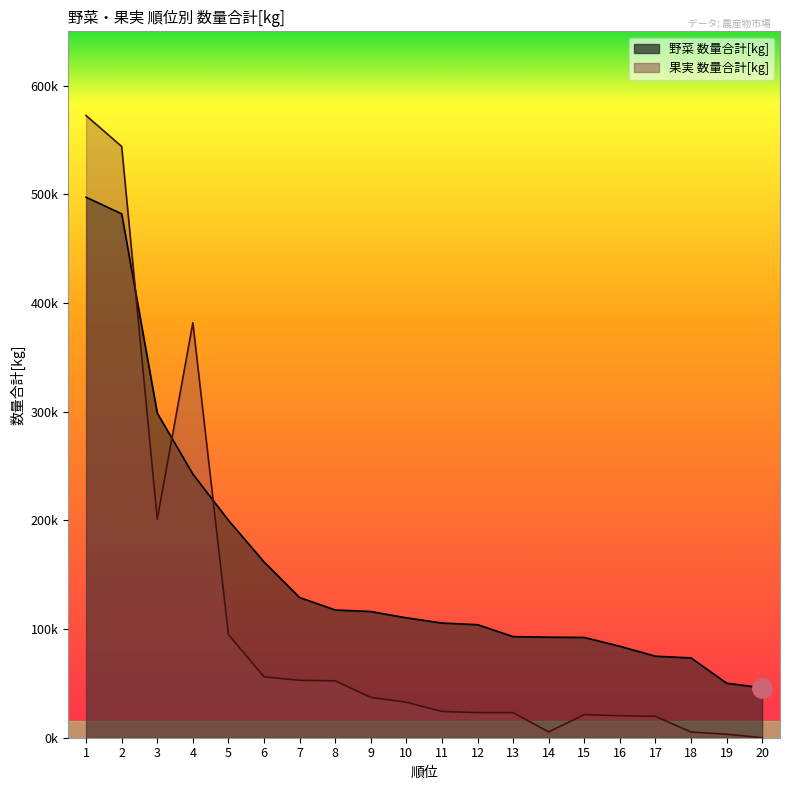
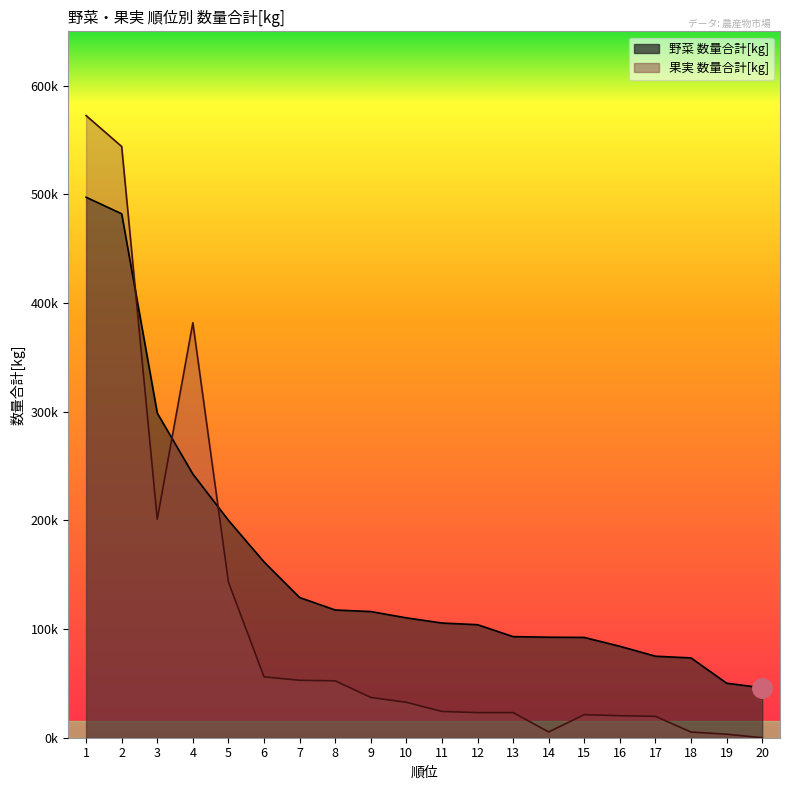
  {
    "野菜 数量合計[kg]": {
      "1": 497000,
      "2": 482000,
      "3": 299000,
      "4": 243000,
      "5": 200000,
      "6": 162000,
      "7": 129000,
      "8": 118000,
      "9": 116000,
      "10": 110000,
      "11": 106000,
      "12": 104000,
      "13": 93000,
      "14": 93000,
      "15": 92000,
      "16": 84000,
      "17": 75000,
      "18": 73000,
      "19": 50000
    },
    "果実 数量合計[kg]": {
      "1": 573000,
      "2": 544000,
      "3": 201000,
      "4": 382000,
-     "5": 95000,
+     "5": 143000,
      "6": 56000,
      "7": 53000,
      "8": 52000,
      "9": 37000,
      "10": 33000,
      "11": 24000,
      "12": 23000,
      "13": 23000,
      "15": 21000,
      "16": 20000,
      "17": 20000
    }
  }
